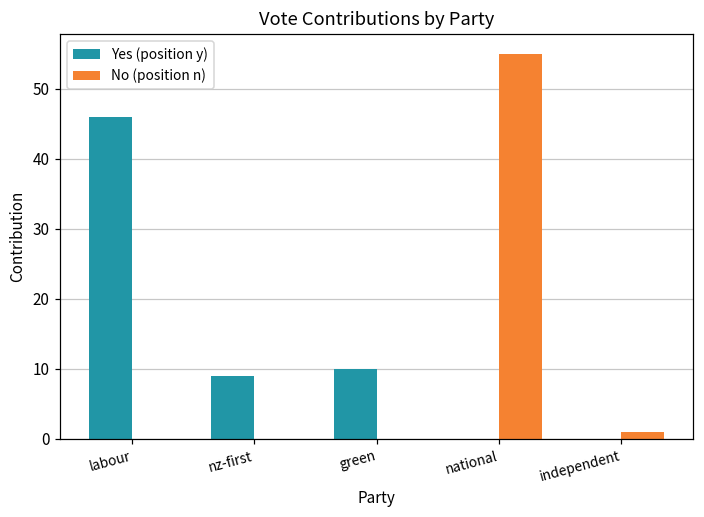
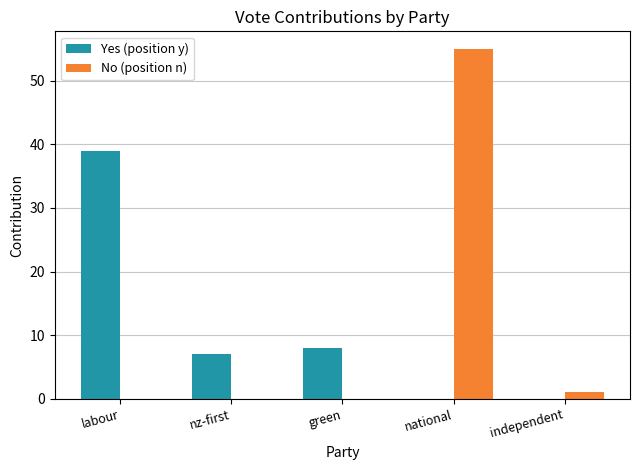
  {
    "Yes (position y)": {
-     "labour": 46,
-     "nz-first": 9,
-     "green": 10,
+     "labour": 39,
+     "nz-first": 7,
+     "green": 8,
      "national": 0,
      "independent": 0
    },
    "No (position n)": {
      "labour": 0,
      "nz-first": 0,
      "green": 0,
      "national": 55,
      "independent": 1
    }
  }
